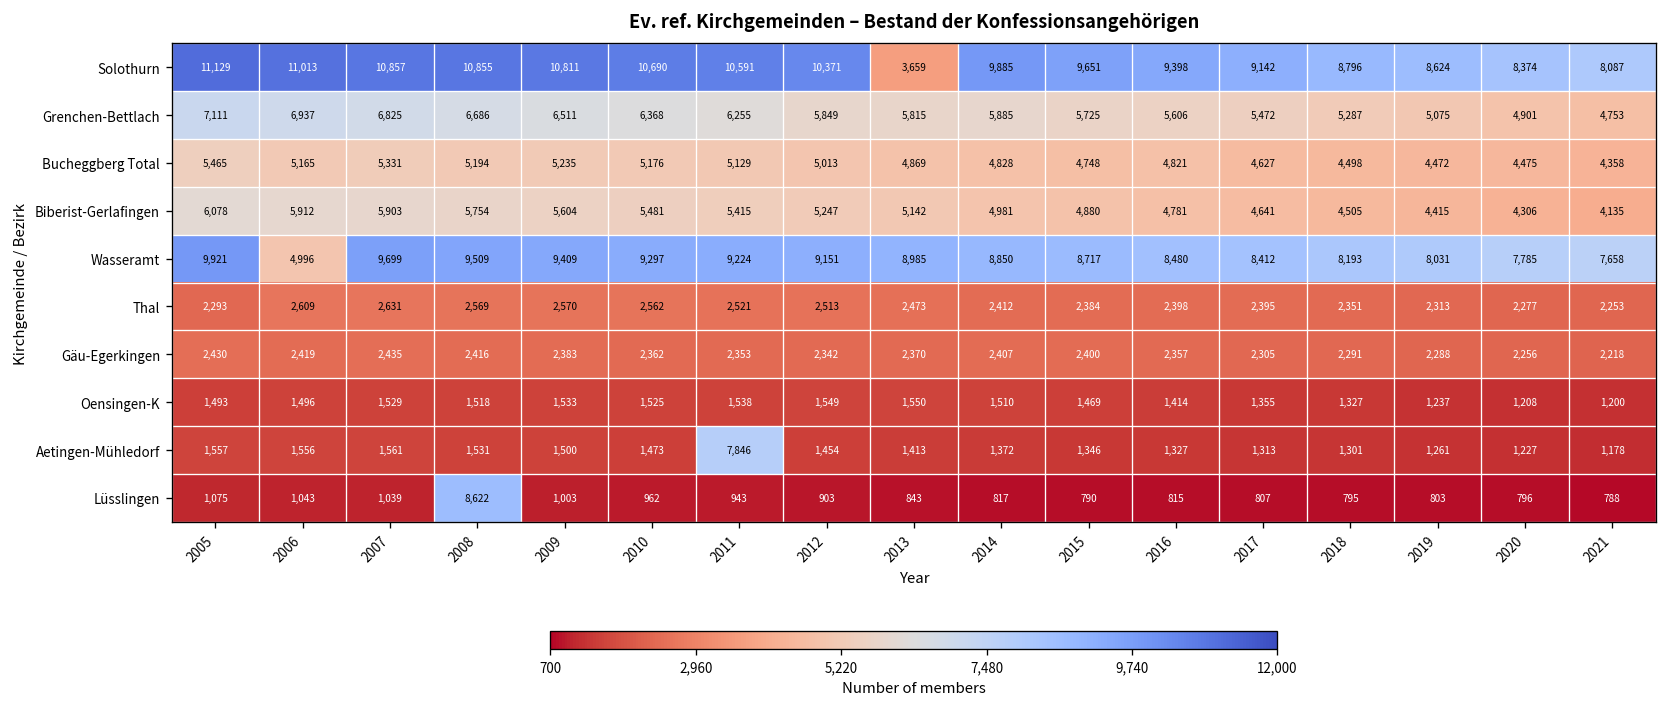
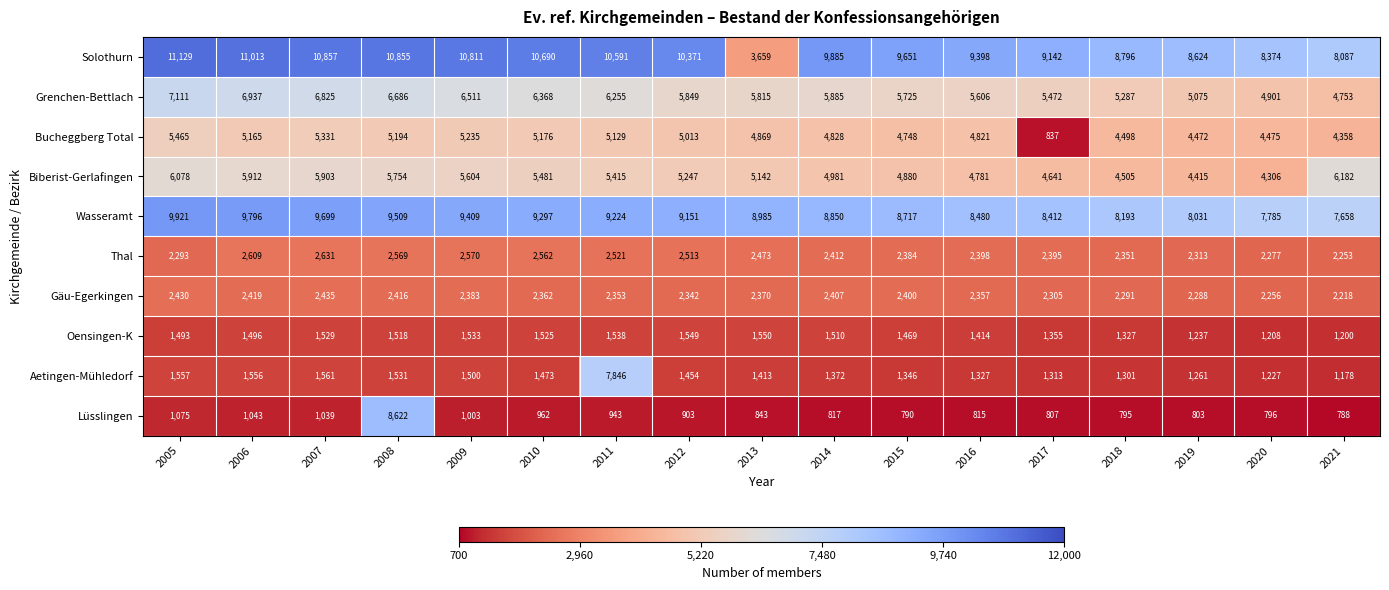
  {
    "Solothurn": {
      "2005": "11,129",
      "2006": "11,013",
      "2007": "10,857",
      "2008": "10,855",
      "2009": "10,811",
      "2010": "10,690",
      "2011": "10,591",
      "2012": "10,371",
      "2013": "3,659",
      "2014": "9,885",
      "2015": "9,651",
      "2016": "9,398",
      "2017": "9,142",
      "2018": "8,796",
      "2019": "8,624",
      "2020": "8,374",
      "2021": "8,087"
    },
    "Grenchen-Bettlach": {
      "2005": "7,111",
      "2006": "6,937",
      "2007": "6,825",
      "2008": "6,686",
      "2009": "6,511",
      "2010": "6,368",
      "2011": "6,255",
      "2012": "5,849",
      "2013": "5,815",
      "2014": "5,885",
      "2015": "5,725",
      "2016": "5,606",
      "2017": "5,472",
      "2018": "5,287",
      "2019": "5,075",
      "2020": "4,901",
      "2021": "4,753"
    },
    "Bucheggberg Total": {
      "2005": "5,465",
      "2006": "5,165",
      "2007": "5,331",
      "2008": "5,194",
      "2009": "5,235",
      "2010": "5,176",
      "2011": "5,129",
      "2012": "5,013",
      "2013": "4,869",
      "2014": "4,828",
      "2015": "4,748",
      "2016": "4,821",
-     "2017": "4,627",
+     "2017": "837",
      "2018": "4,498",
      "2019": "4,472",
      "2020": "4,475",
      "2021": "4,358"
    },
    "Biberist-Gerlafingen": {
      "2005": "6,078",
      "2006": "5,912",
      "2007": "5,903",
      "2008": "5,754",
      "2009": "5,604",
      "2010": "5,481",
      "2011": "5,415",
      "2012": "5,247",
      "2013": "5,142",
      "2014": "4,981",
      "2015": "4,880",
      "2016": "4,781",
      "2017": "4,641",
      "2018": "4,505",
      "2019": "4,415",
      "2020": "4,306",
-     "2021": "4,135"
+     "2021": "6,182"
    },
    "Wasseramt": {
      "2005": "9,921",
-     "2006": "4,996",
+     "2006": "9,796",
      "2007": "9,699",
      "2008": "9,509",
      "2009": "9,409",
      "2010": "9,297",
      "2011": "9,224",
      "2012": "9,151",
      "2013": "8,985",
      "2014": "8,850",
      "2015": "8,717",
      "2016": "8,480",
      "2017": "8,412",
      "2018": "8,193",
      "2019": "8,031",
      "2020": "7,785",
      "2021": "7,658"
    },
    "Thal": {
      "2005": "2,293",
      "2006": "2,609",
      "2007": "2,631",
      "2008": "2,569",
      "2009": "2,570",
      "2010": "2,562",
      "2011": "2,521",
      "2012": "2,513",
      "2013": "2,473",
      "2014": "2,412",
      "2015": "2,384",
      "2016": "2,398",
      "2017": "2,395",
      "2018": "2,351",
      "2019": "2,313",
      "2020": "2,277",
      "2021": "2,253"
    },
    "Gäu-Egerkingen": {
      "2005": "2,430",
      "2006": "2,419",
      "2007": "2,435",
      "2008": "2,416",
      "2009": "2,383",
      "2010": "2,362",
      "2011": "2,353",
      "2012": "2,342",
      "2013": "2,370",
      "2014": "2,407",
      "2015": "2,400",
      "2016": "2,357",
      "2017": "2,305",
      "2018": "2,291",
      "2019": "2,288",
      "2020": "2,256",
      "2021": "2,218"
    },
    "Oensingen-K": {
      "2005": "1,493",
      "2006": "1,496",
      "2007": "1,529",
      "2008": "1,518",
      "2009": "1,533",
      "2010": "1,525",
      "2011": "1,538",
      "2012": "1,549",
      "2013": "1,550",
      "2014": "1,510",
      "2015": "1,469",
      "2016": "1,414",
      "2017": "1,355",
      "2018": "1,327",
      "2019": "1,237",
      "2020": "1,208",
      "2021": "1,200"
    },
    "Aetingen-Mühledorf": {
      "2005": "1,557",
      "2006": "1,556",
      "2007": "1,561",
      "2008": "1,531",
      "2009": "1,500",
      "2010": "1,473",
      "2011": "7,846",
      "2012": "1,454",
      "2013": "1,413",
      "2014": "1,372",
      "2015": "1,346",
      "2016": "1,327",
      "2017": "1,313",
      "2018": "1,301",
      "2019": "1,261",
      "2020": "1,227",
      "2021": "1,178"
    },
    "Lüsslingen": {
      "2005": "1,075",
      "2006": "1,043",
      "2007": "1,039",
      "2008": "8,622",
      "2009": "1,003",
      "2010": "962",
      "2011": "943",
      "2012": "903",
      "2013": "843",
      "2014": "817",
      "2015": "790",
      "2016": "815",
      "2017": "807",
      "2018": "795",
      "2019": "803",
      "2020": "796",
      "2021": "788"
    }
  }
